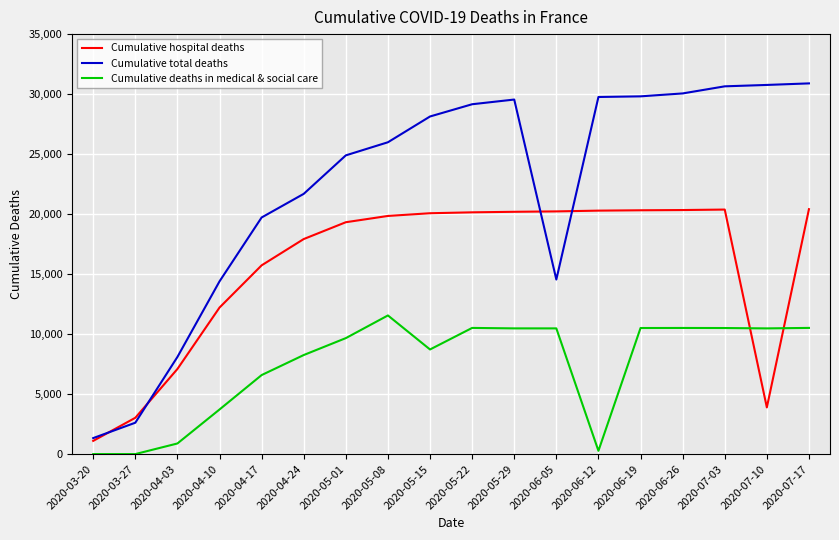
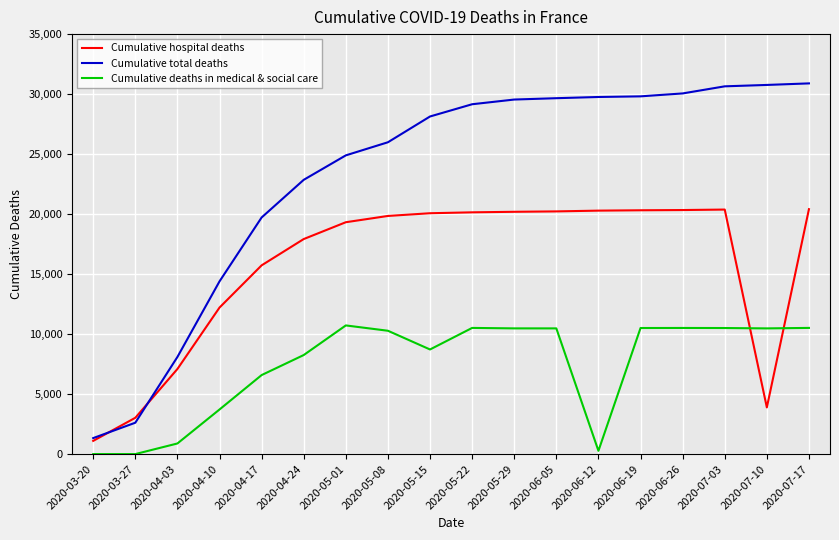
  {
    "Cumulative hospital deaths": {
      "2020-03-20": "1,100",
      "2020-03-27": "3,000",
      "2020-04-03": "7,100",
      "2020-04-10": "12,200",
      "2020-04-17": "15,700",
      "2020-04-24": "17,900",
      "2020-05-01": "19,300",
      "2020-05-08": "19,800",
      "2020-05-15": "20,100",
      "2020-05-22": "20,100",
      "2020-05-29": "20,200",
      "2020-06-05": "20,200",
      "2020-06-12": "20,300",
      "2020-06-19": "20,300",
      "2020-06-26": "20,300",
      "2020-07-03": "20,400",
      "2020-07-10": "3,900",
      "2020-07-17": "20,400"
    },
    "Cumulative total deaths": {
      "2020-03-20": "1,300",
      "2020-03-27": "2,600",
      "2020-04-03": "8,100",
      "2020-04-10": "14,400",
      "2020-04-17": "19,700",
-     "2020-04-24": "21,700",
+     "2020-04-24": "22,900",
      "2020-05-01": "24,900",
      "2020-05-08": "26,000",
      "2020-05-15": "28,100",
      "2020-05-22": "29,200",
      "2020-05-29": "29,500",
-     "2020-06-05": "14,500",
+     "2020-06-05": "29,700",
      "2020-06-12": "29,800",
      "2020-06-19": "29,800",
      "2020-06-26": "30,100",
      "2020-07-03": "30,600",
      "2020-07-10": "30,800",
      "2020-07-17": "30,900"
    },
    "Cumulative deaths in medical & social care": {
      "2020-03-20": "0",
      "2020-03-27": "0",
      "2020-04-03": "900",
      "2020-04-10": "3,700",
      "2020-04-17": "6,600",
      "2020-04-24": "8,300",
-     "2020-05-01": "9,700",
-     "2020-05-08": "11,600",
+     "2020-05-01": "10,700",
+     "2020-05-08": "10,300",
      "2020-05-15": "8,700",
      "2020-05-22": "10,500",
      "2020-05-29": "10,500",
      "2020-06-05": "10,500",
      "2020-06-12": "300",
      "2020-06-19": "10,500",
      "2020-06-26": "10,500",
      "2020-07-03": "10,500",
      "2020-07-10": "10,500",
      "2020-07-17": "10,500"
    }
  }
